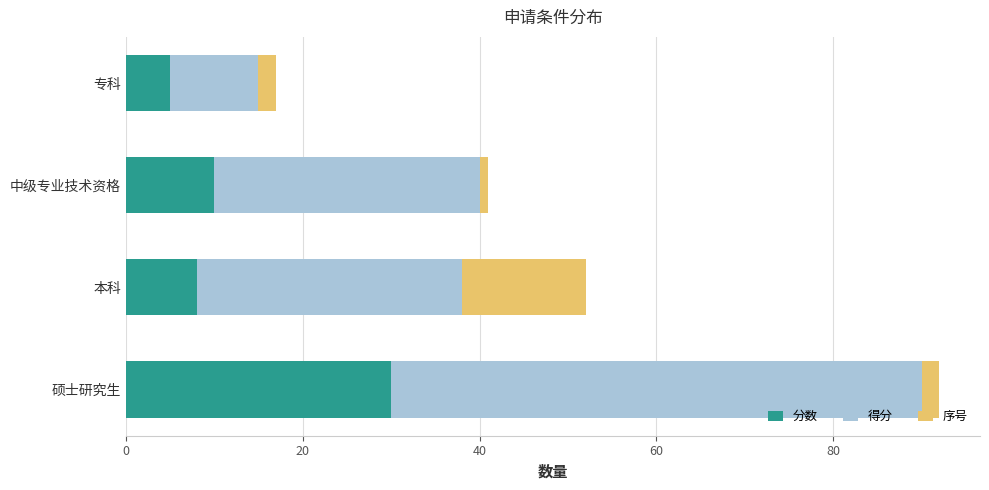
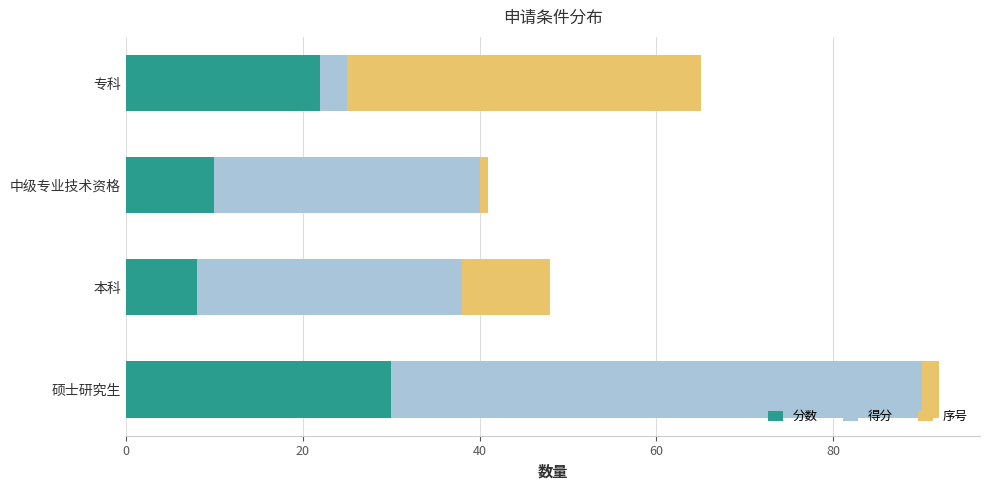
  {
    "分数": {
-     "专科": 5,
+     "专科": 22,
      "中级专业技术资格": 10,
      "本科": 8,
      "硕士研究生": 30
    },
    "得分": {
-     "专科": 10,
+     "专科": 3,
      "中级专业技术资格": 30,
      "本科": 30,
      "硕士研究生": 60
    },
    "序号": {
-     "专科": 2,
+     "专科": 40,
      "中级专业技术资格": 1,
-     "本科": 14,
+     "本科": 10,
      "硕士研究生": 2
    }
  }
